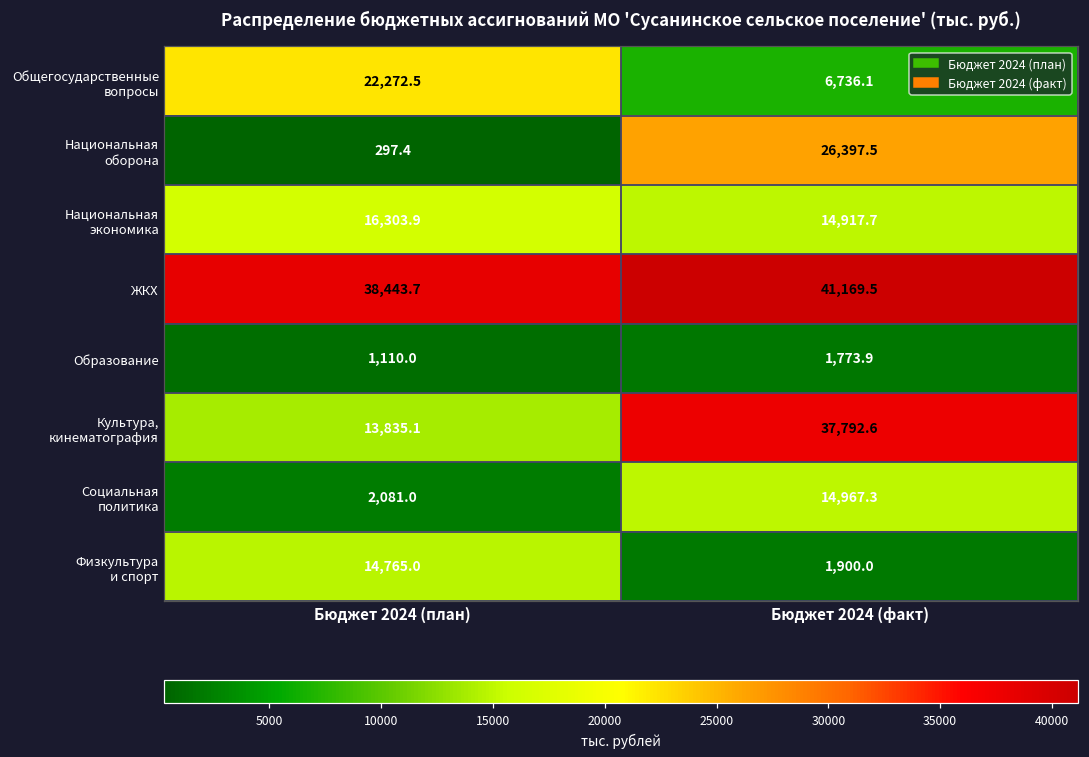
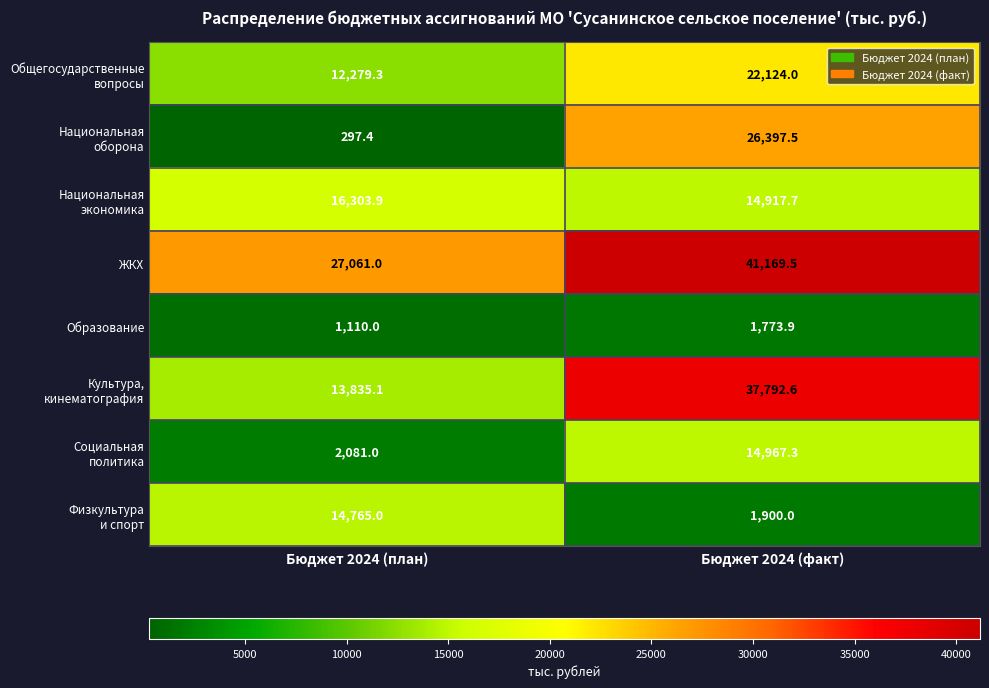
  {
    "Общегосударственные вопросы": {
-     "Бюджет 2024 (план)": "22,272.5",
-     "Бюджет 2024 (факт)": "6,736.1"
+     "Бюджет 2024 (план)": "12,279.3",
+     "Бюджет 2024 (факт)": "22,124.0"
    },
    "Национальная оборона": {
      "Бюджет 2024 (план)": "297.4",
      "Бюджет 2024 (факт)": "26,397.5"
    },
    "Национальная экономика": {
      "Бюджет 2024 (план)": "16,303.9",
      "Бюджет 2024 (факт)": "14,917.7"
    },
    "ЖКХ": {
-     "Бюджет 2024 (план)": "38,443.7",
+     "Бюджет 2024 (план)": "27,061.0",
      "Бюджет 2024 (факт)": "41,169.5"
    },
    "Образование": {
      "Бюджет 2024 (план)": "1,110.0",
      "Бюджет 2024 (факт)": "1,773.9"
    },
    "Культура, кинематография": {
      "Бюджет 2024 (план)": "13,835.1",
      "Бюджет 2024 (факт)": "37,792.6"
    },
    "Социальная политика": {
      "Бюджет 2024 (план)": "2,081.0",
      "Бюджет 2024 (факт)": "14,967.3"
    },
    "Физкультура и спорт": {
      "Бюджет 2024 (план)": "14,765.0",
      "Бюджет 2024 (факт)": "1,900.0"
    }
  }
